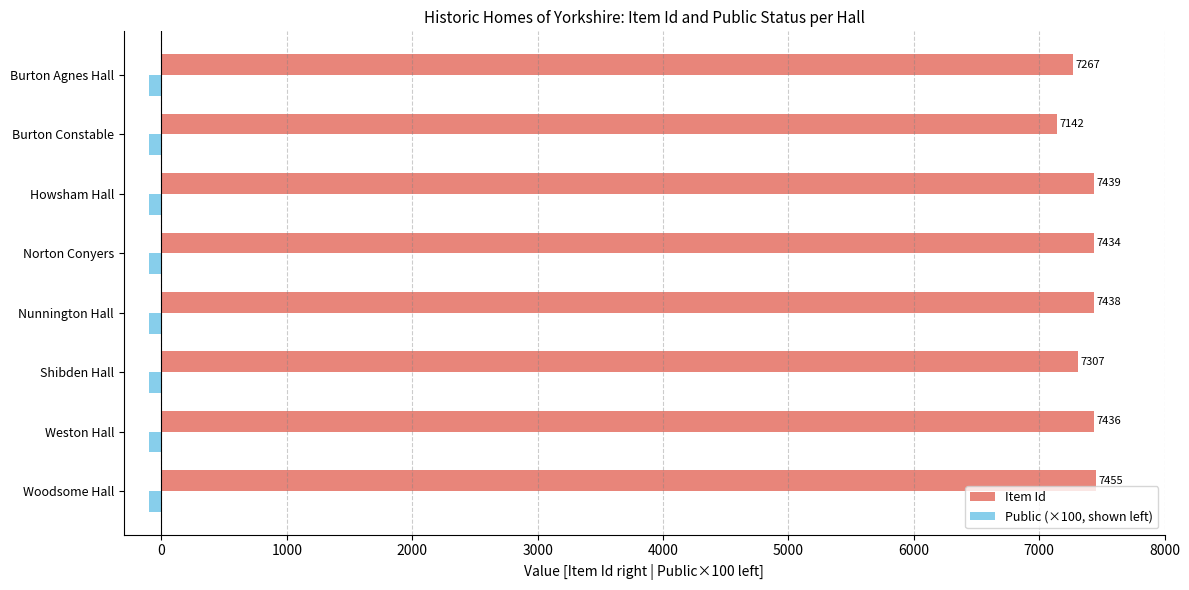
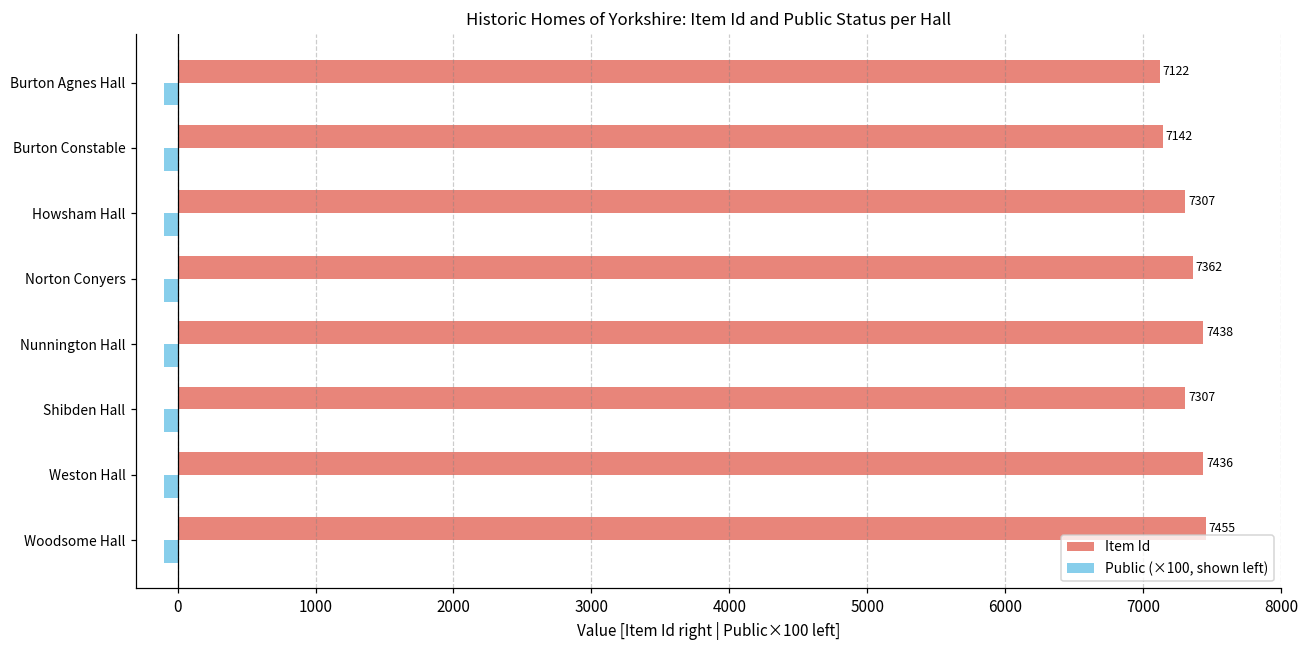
  {
    "Item Id": {
-     "Burton Agnes Hall": 7267,
+     "Burton Agnes Hall": 7122,
      "Burton Constable": 7142,
-     "Howsham Hall": 7439,
-     "Norton Conyers": 7434,
+     "Howsham Hall": 7307,
+     "Norton Conyers": 7362,
      "Nunnington Hall": 7438,
      "Shibden Hall": 7307,
      "Weston Hall": 7436,
      "Woodsome Hall": 7455
    },
    "Public (×100, shown left)": {
      "Burton Agnes Hall": -100,
      "Burton Constable": -100,
      "Howsham Hall": -100,
      "Norton Conyers": -100,
      "Nunnington Hall": -100,
      "Shibden Hall": -100,
      "Weston Hall": -100,
      "Woodsome Hall": -100
    }
  }
